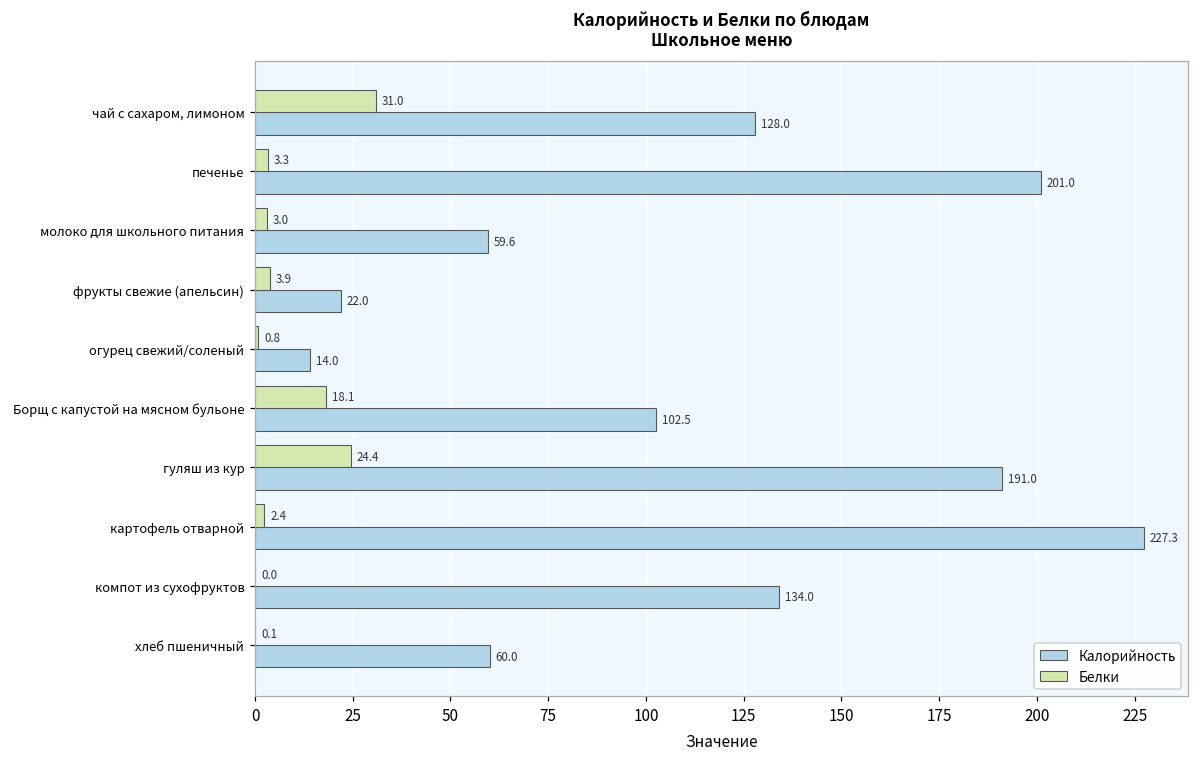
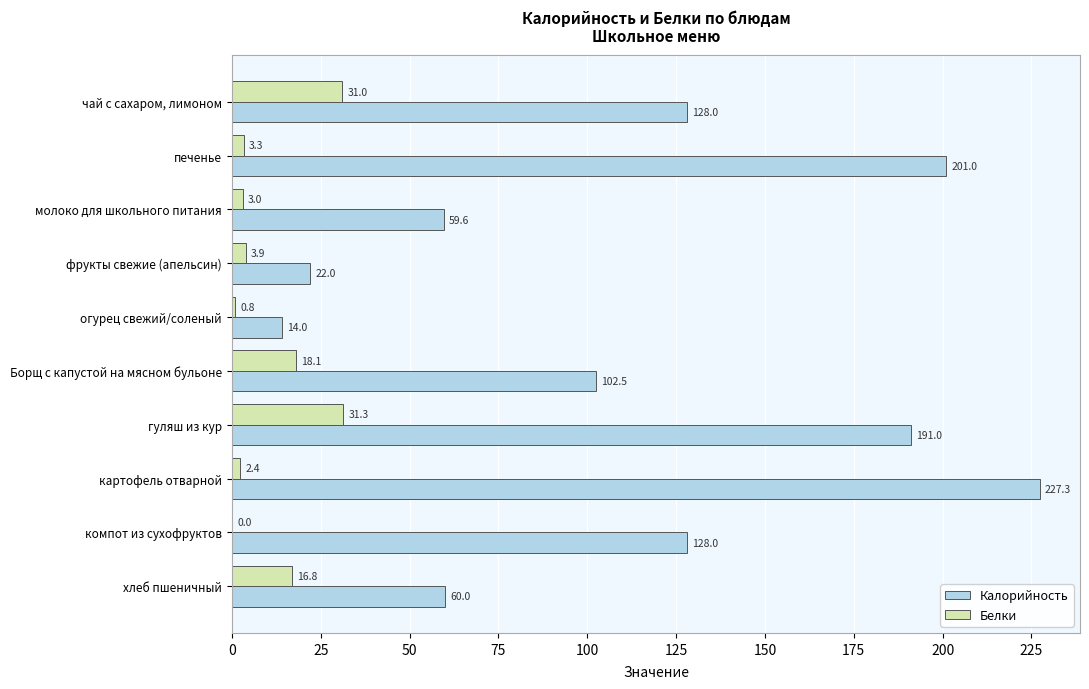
  {
    "Калорийность": {
      "чай с сахаром, лимоном": 128.0,
      "печенье": 201.0,
      "молоко для школьного питания": 59.6,
      "фрукты свежие (апельсин)": 22.0,
      "огурец свежий/соленый": 14.0,
      "Борщ с капустой на мясном бульоне": 102.5,
      "гуляш из кур": 191.0,
      "картофель отварной": 227.3,
-     "компот из сухофруктов": 134.0,
+     "компот из сухофруктов": 128.0,
      "хлеб пшеничный": 60.0
    },
    "Белки": {
      "чай с сахаром, лимоном": 31.0,
      "печенье": 3.3,
      "молоко для школьного питания": 3.0,
      "фрукты свежие (апельсин)": 3.9,
      "огурец свежий/соленый": 0.8,
      "Борщ с капустой на мясном бульоне": 18.1,
-     "гуляш из кур": 24.4,
+     "гуляш из кур": 31.3,
      "картофель отварной": 2.4,
      "компот из сухофруктов": 0.0,
-     "хлеб пшеничный": 0.1
+     "хлеб пшеничный": 16.8
    }
  }
